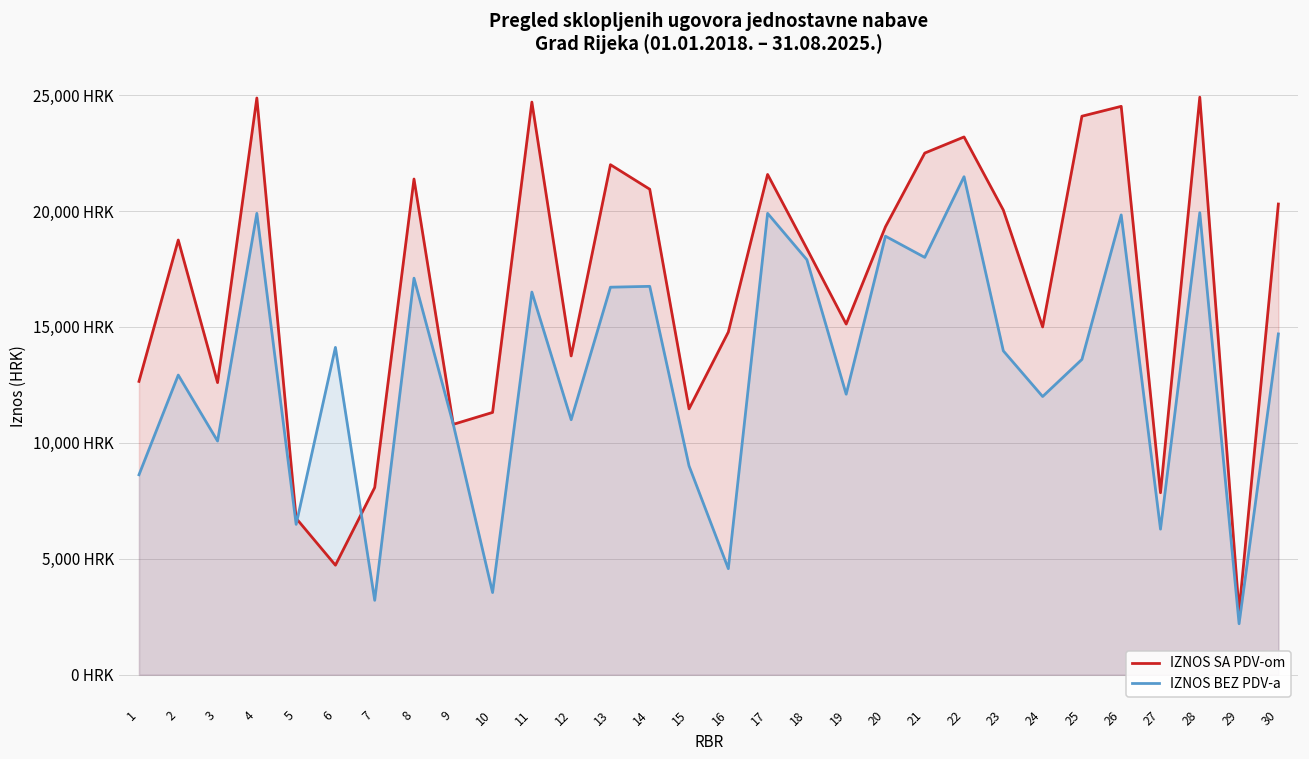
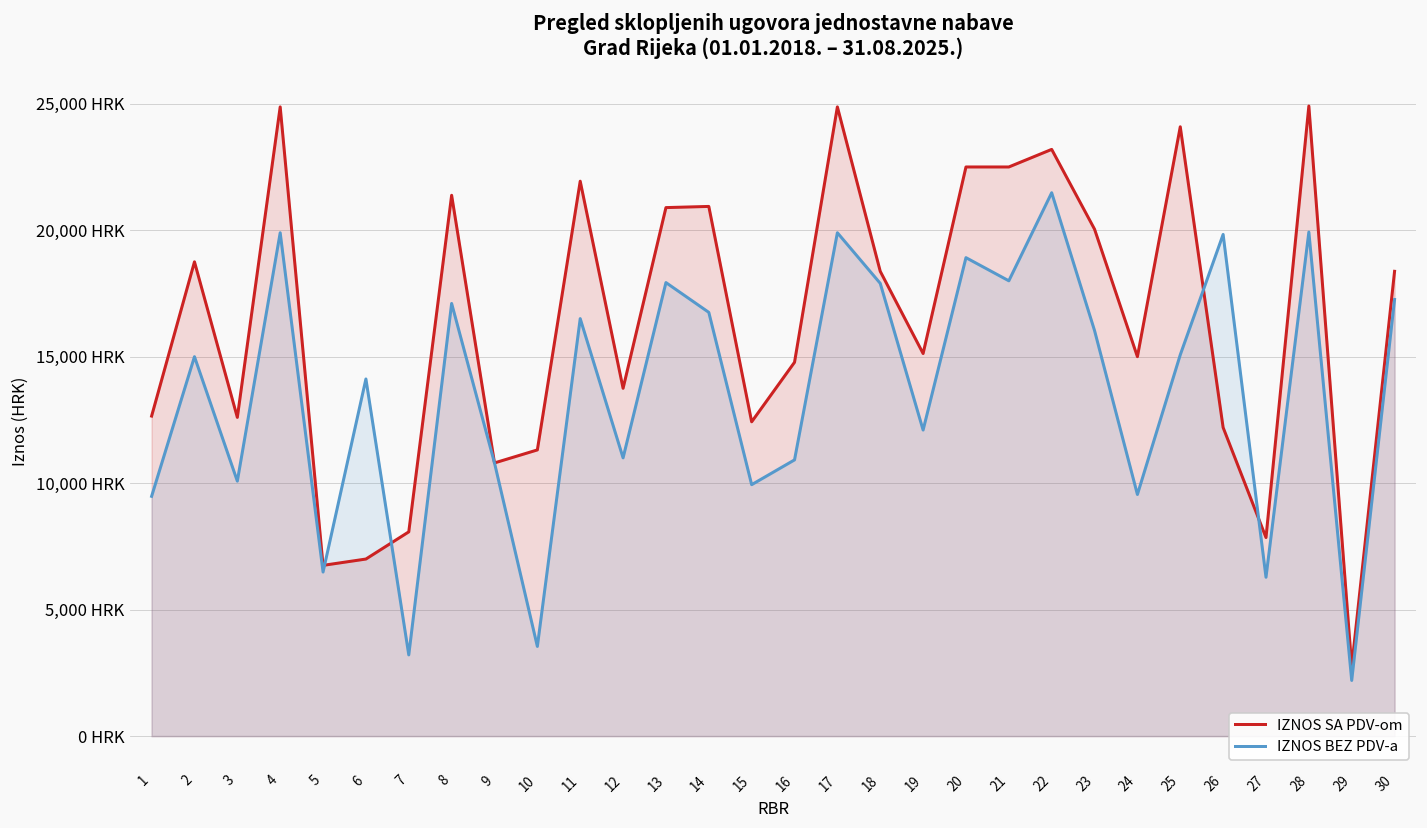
  {
    "IZNOS SA PDV-om": {
      "1": "12,700 HRK",
      "2": "18,800 HRK",
      "3": "12,600 HRK",
      "4": "24,900 HRK",
      "5": "6,800 HRK",
-     "6": "4,700 HRK",
+     "6": "7,000 HRK",
      "7": "8,100 HRK",
      "8": "21,400 HRK",
      "10": "11,300 HRK",
-     "11": "24,700 HRK",
+     "11": "21,900 HRK",
      "12": "13,800 HRK",
-     "13": "22,000 HRK",
+     "13": "20,900 HRK",
      "14": "20,900 HRK",
-     "15": "11,500 HRK",
+     "15": "12,400 HRK",
      "16": "14,800 HRK",
-     "17": "21,600 HRK",
+     "17": "24,900 HRK",
      "18": "18,400 HRK",
      "19": "15,100 HRK",
-     "20": "19,300 HRK",
+     "20": "22,500 HRK",
      "21": "22,500 HRK",
      "22": "23,200 HRK",
      "23": "20,000 HRK",
      "24": "15,000 HRK",
      "25": "24,100 HRK",
-     "26": "24,500 HRK",
+     "26": "12,200 HRK",
      "27": "7,900 HRK",
      "28": "24,900 HRK",
      "29": "2,800 HRK",
-     "30": "20,300 HRK"
+     "30": "18,400 HRK"
    },
    "IZNOS BEZ PDV-a": {
-     "1": "8,600 HRK",
-     "2": "12,900 HRK",
+     "1": "9,500 HRK",
+     "2": "15,000 HRK",
      "3": "10,100 HRK",
      "4": "19,900 HRK",
      "5": "6,500 HRK",
      "6": "14,100 HRK",
      "7": "3,200 HRK",
      "8": "17,100 HRK",
      "10": "3,500 HRK",
      "11": "16,500 HRK",
      "12": "11,000 HRK",
-     "13": "16,700 HRK",
+     "13": "17,900 HRK",
      "14": "16,800 HRK",
-     "15": "9,000 HRK",
-     "16": "4,600 HRK",
+     "15": "9,900 HRK",
+     "16": "10,900 HRK",
      "17": "19,900 HRK",
      "18": "17,900 HRK",
      "19": "12,100 HRK",
      "20": "18,900 HRK",
      "21": "18,000 HRK",
      "22": "21,500 HRK",
-     "23": "14,000 HRK",
-     "24": "12,000 HRK",
-     "25": "13,600 HRK",
+     "23": "16,000 HRK",
+     "24": "9,600 HRK",
+     "25": "15,100 HRK",
      "26": "19,800 HRK",
      "27": "6,300 HRK",
      "28": "19,900 HRK",
      "29": "2,200 HRK",
-     "30": "14,700 HRK"
+     "30": "17,300 HRK"
    }
  }
